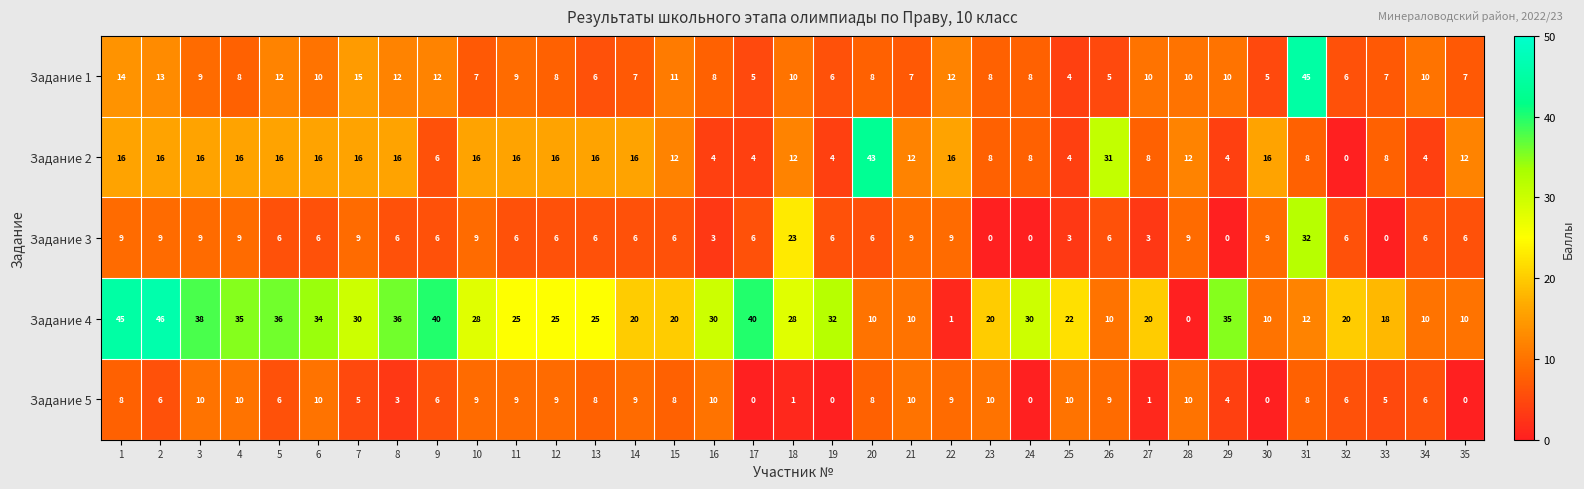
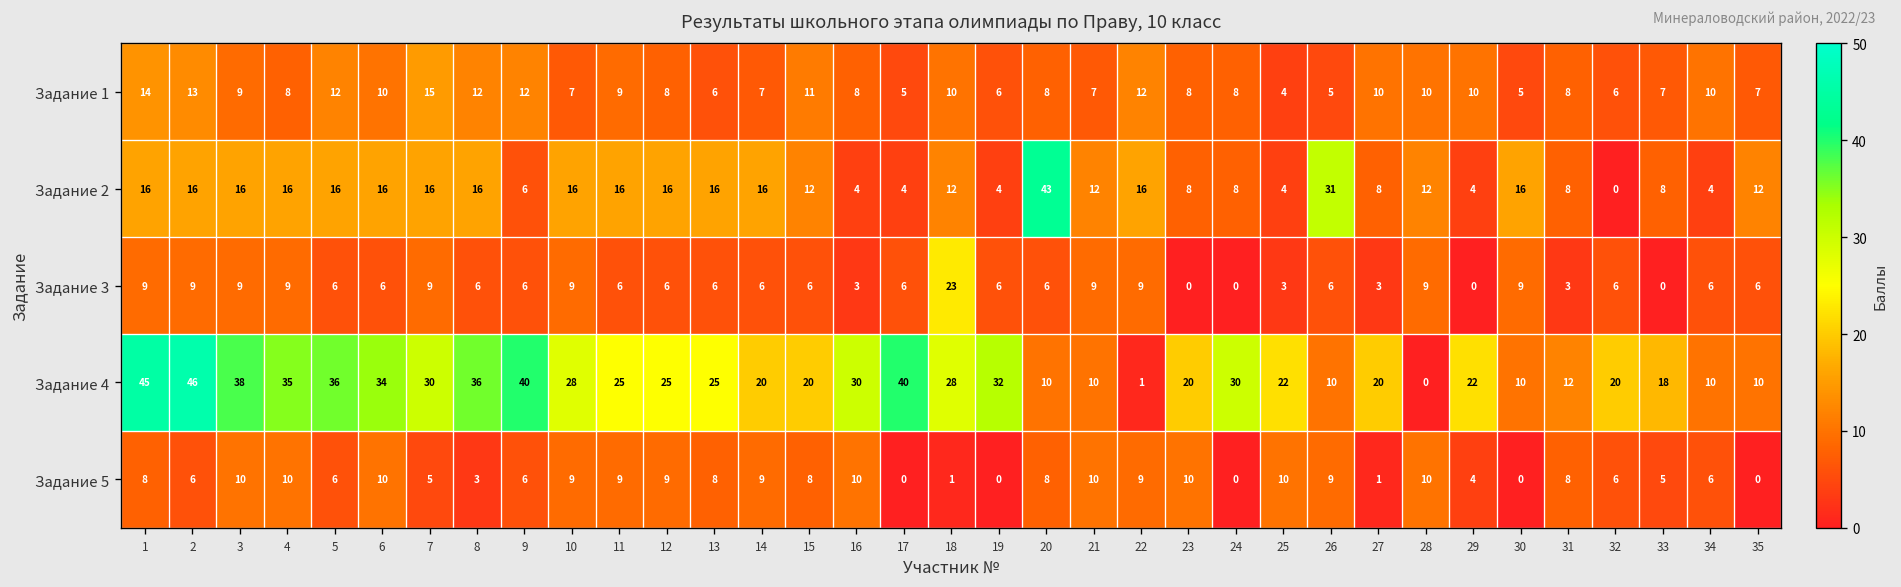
  {
    "Задание 1": {
      "1": 14,
      "2": 13,
      "3": 9,
      "4": 8,
      "5": 12,
      "6": 10,
      "7": 15,
      "8": 12,
      "9": 12,
      "10": 7,
      "11": 9,
      "12": 8,
      "13": 6,
      "14": 7,
      "15": 11,
      "16": 8,
      "17": 5,
      "18": 10,
      "19": 6,
      "20": 8,
      "21": 7,
      "22": 12,
      "23": 8,
      "24": 8,
      "25": 4,
      "26": 5,
      "27": 10,
      "28": 10,
      "29": 10,
      "30": 5,
-     "31": 45,
+     "31": 8,
      "32": 6,
      "33": 7,
      "34": 10,
      "35": 7
    },
    "Задание 2": {
      "1": 16,
      "2": 16,
      "3": 16,
      "4": 16,
      "5": 16,
      "6": 16,
      "7": 16,
      "8": 16,
      "9": 6,
      "10": 16,
      "11": 16,
      "12": 16,
      "13": 16,
      "14": 16,
      "15": 12,
      "16": 4,
      "17": 4,
      "18": 12,
      "19": 4,
      "20": 43,
      "21": 12,
      "22": 16,
      "23": 8,
      "24": 8,
      "25": 4,
      "26": 31,
      "27": 8,
      "28": 12,
      "29": 4,
      "30": 16,
      "31": 8,
      "32": 0,
      "33": 8,
      "34": 4,
      "35": 12
    },
    "Задание 3": {
      "1": 9,
      "2": 9,
      "3": 9,
      "4": 9,
      "5": 6,
      "6": 6,
      "7": 9,
      "8": 6,
      "9": 6,
      "10": 9,
      "11": 6,
      "12": 6,
      "13": 6,
      "14": 6,
      "15": 6,
      "16": 3,
      "17": 6,
      "18": 23,
      "19": 6,
      "20": 6,
      "21": 9,
      "22": 9,
      "23": 0,
      "24": 0,
      "25": 3,
      "26": 6,
      "27": 3,
      "28": 9,
      "29": 0,
      "30": 9,
-     "31": 32,
+     "31": 3,
      "32": 6,
      "33": 0,
      "34": 6,
      "35": 6
    },
    "Задание 4": {
      "1": 45,
      "2": 46,
      "3": 38,
      "4": 35,
      "5": 36,
      "6": 34,
      "7": 30,
      "8": 36,
      "9": 40,
      "10": 28,
      "11": 25,
      "12": 25,
      "13": 25,
      "14": 20,
      "15": 20,
      "16": 30,
      "17": 40,
      "18": 28,
      "19": 32,
      "20": 10,
      "21": 10,
      "22": 1,
      "23": 20,
      "24": 30,
      "25": 22,
      "26": 10,
      "27": 20,
      "28": 0,
-     "29": 35,
+     "29": 22,
      "30": 10,
      "31": 12,
      "32": 20,
      "33": 18,
      "34": 10,
      "35": 10
    },
    "Задание 5": {
      "1": 8,
      "2": 6,
      "3": 10,
      "4": 10,
      "5": 6,
      "6": 10,
      "7": 5,
      "8": 3,
      "9": 6,
      "10": 9,
      "11": 9,
      "12": 9,
      "13": 8,
      "14": 9,
      "15": 8,
      "16": 10,
      "17": 0,
      "18": 1,
      "19": 0,
      "20": 8,
      "21": 10,
      "22": 9,
      "23": 10,
      "24": 0,
      "25": 10,
      "26": 9,
      "27": 1,
      "28": 10,
      "29": 4,
      "30": 0,
      "31": 8,
      "32": 6,
      "33": 5,
      "34": 6,
      "35": 0
    }
  }
